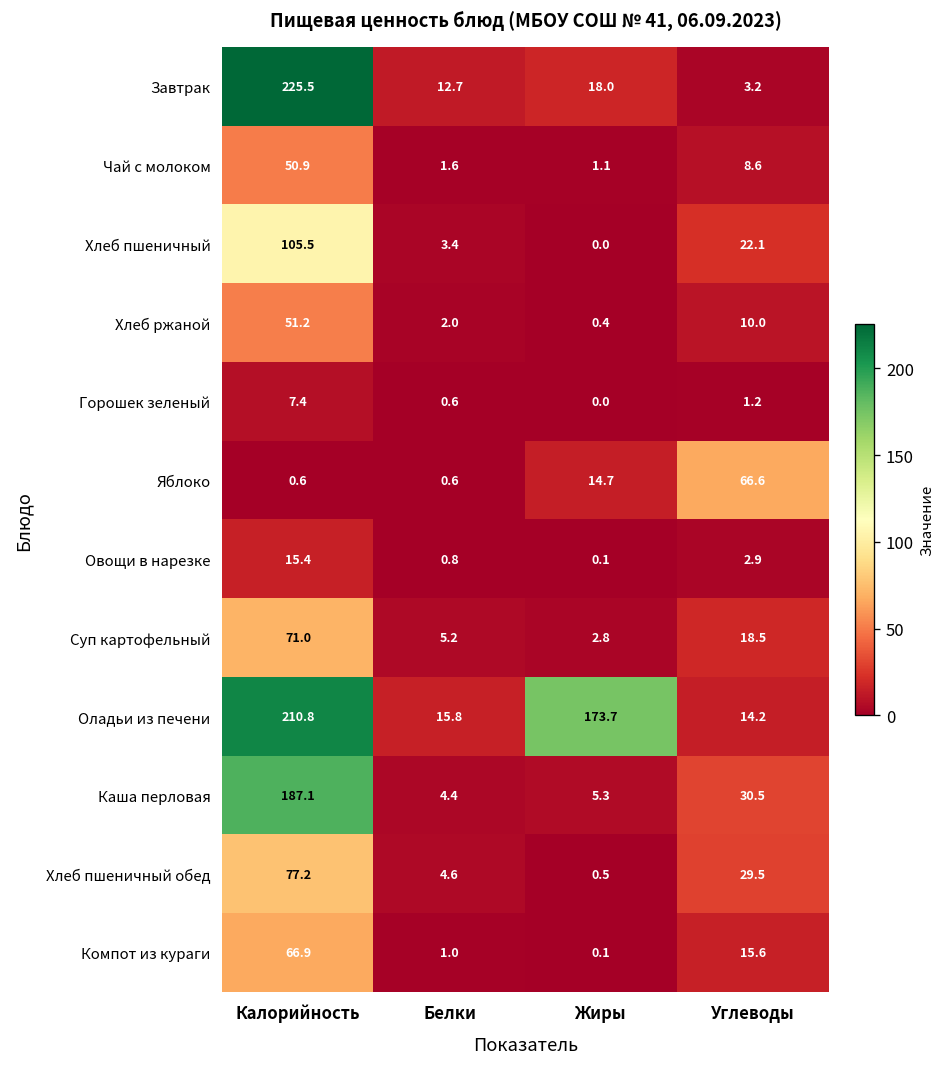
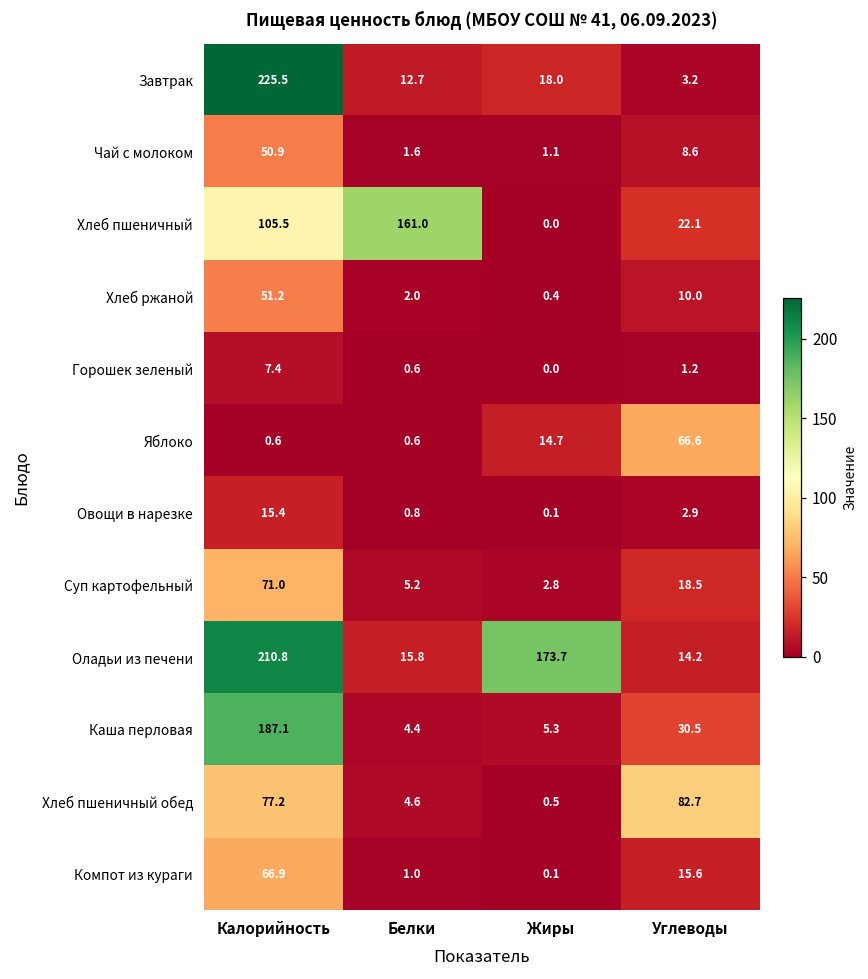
  {
    "Завтрак": {
      "Калорийность": 225.5,
      "Белки": 12.7,
      "Жиры": 18.0,
      "Углеводы": 3.2
    },
    "Чай с молоком": {
      "Калорийность": 50.9,
      "Белки": 1.6,
      "Жиры": 1.1,
      "Углеводы": 8.6
    },
    "Хлеб пшеничный": {
      "Калорийность": 105.5,
-     "Белки": 3.4,
+     "Белки": 161.0,
      "Жиры": 0.0,
      "Углеводы": 22.1
    },
    "Хлеб ржаной": {
      "Калорийность": 51.2,
      "Белки": 2.0,
      "Жиры": 0.4,
      "Углеводы": 10.0
    },
    "Горошек зеленый": {
      "Калорийность": 7.4,
      "Белки": 0.6,
      "Жиры": 0.0,
      "Углеводы": 1.2
    },
    "Яблоко": {
      "Калорийность": 0.6,
      "Белки": 0.6,
      "Жиры": 14.7,
      "Углеводы": 66.6
    },
    "Овощи в нарезке": {
      "Калорийность": 15.4,
      "Белки": 0.8,
      "Жиры": 0.1,
      "Углеводы": 2.9
    },
    "Суп картофельный": {
      "Калорийность": 71.0,
      "Белки": 5.2,
      "Жиры": 2.8,
      "Углеводы": 18.5
    },
    "Оладьи из печени": {
      "Калорийность": 210.8,
      "Белки": 15.8,
      "Жиры": 173.7,
      "Углеводы": 14.2
    },
    "Каша перловая": {
      "Калорийность": 187.1,
      "Белки": 4.4,
      "Жиры": 5.3,
      "Углеводы": 30.5
    },
    "Хлеб пшеничный обед": {
      "Калорийность": 77.2,
      "Белки": 4.6,
      "Жиры": 0.5,
-     "Углеводы": 29.5
+     "Углеводы": 82.7
    },
    "Компот из кураги": {
      "Калорийность": 66.9,
      "Белки": 1.0,
      "Жиры": 0.1,
      "Углеводы": 15.6
    }
  }
